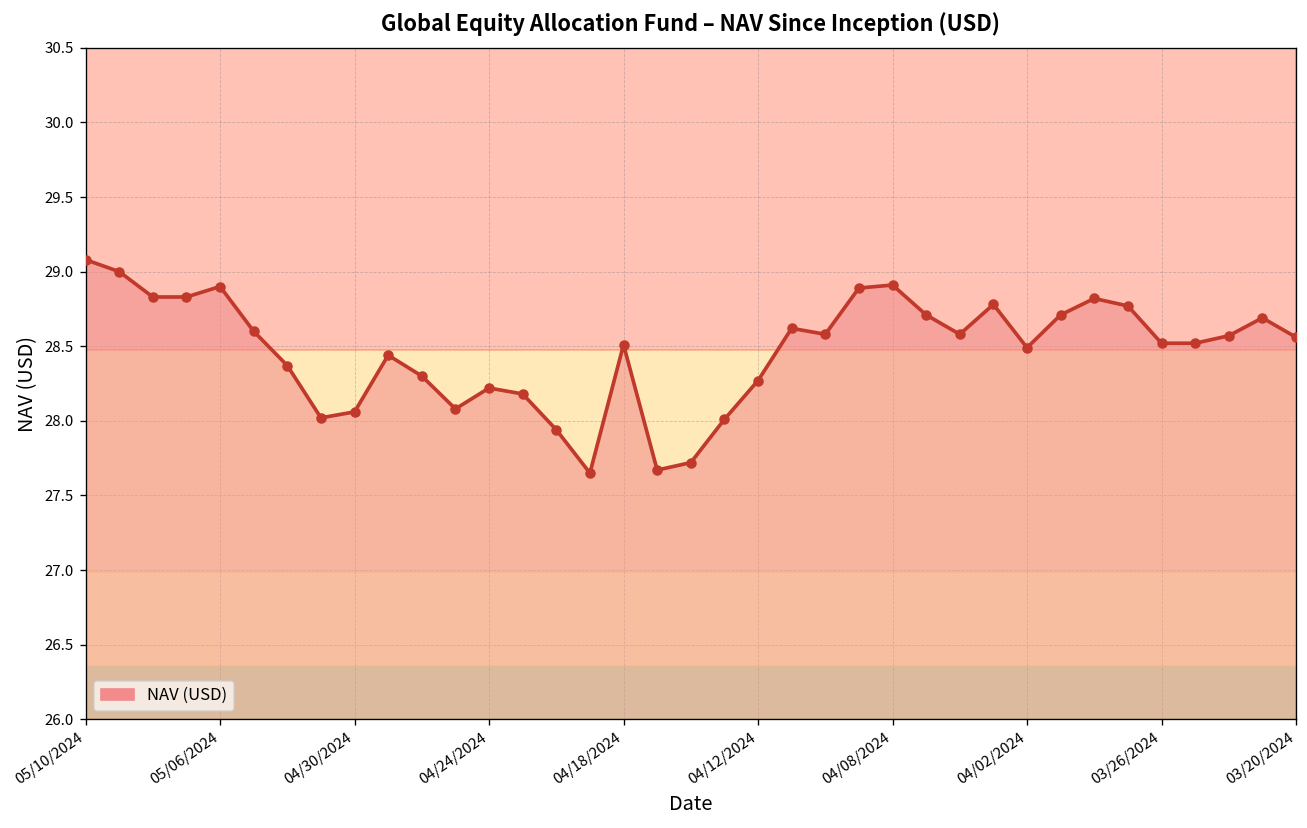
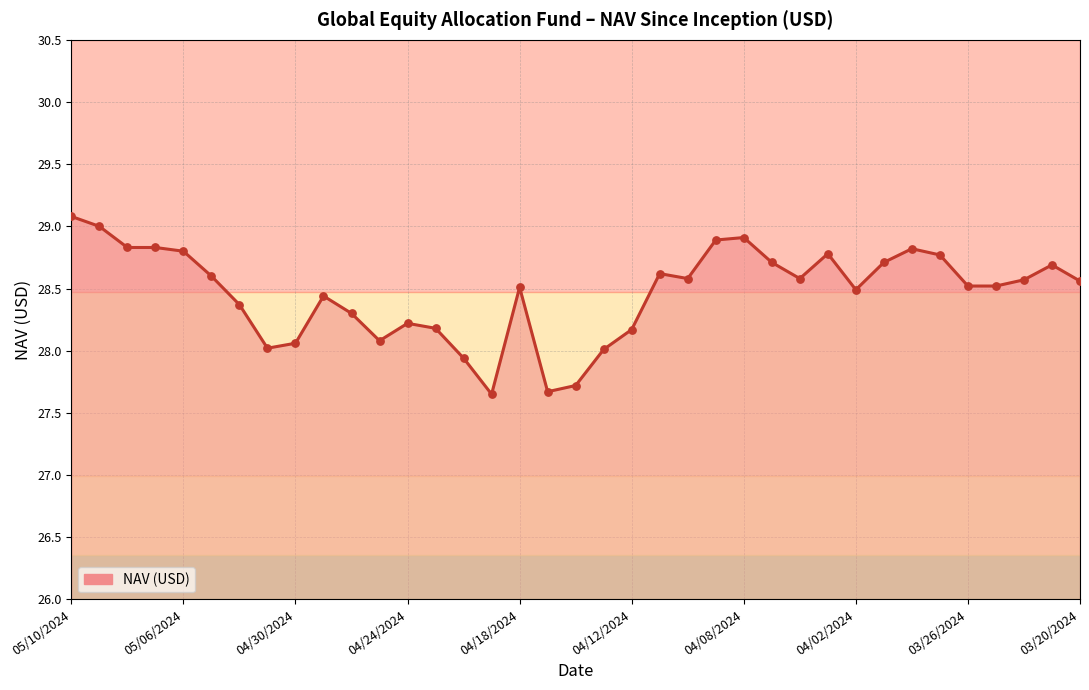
  {
    "05/10/2024": 29.08,
-   "05/06/2024": 28.9,
+   "05/06/2024": 28.8,
    "04/30/2024": 28.06,
    "04/24/2024": 28.22,
    "04/18/2024": 28.51,
-   "04/12/2024": 28.27,
+   "04/12/2024": 28.17,
    "04/08/2024": 28.91,
    "04/02/2024": 28.49,
    "03/26/2024": 28.52,
    "03/20/2024": 28.56
  }
